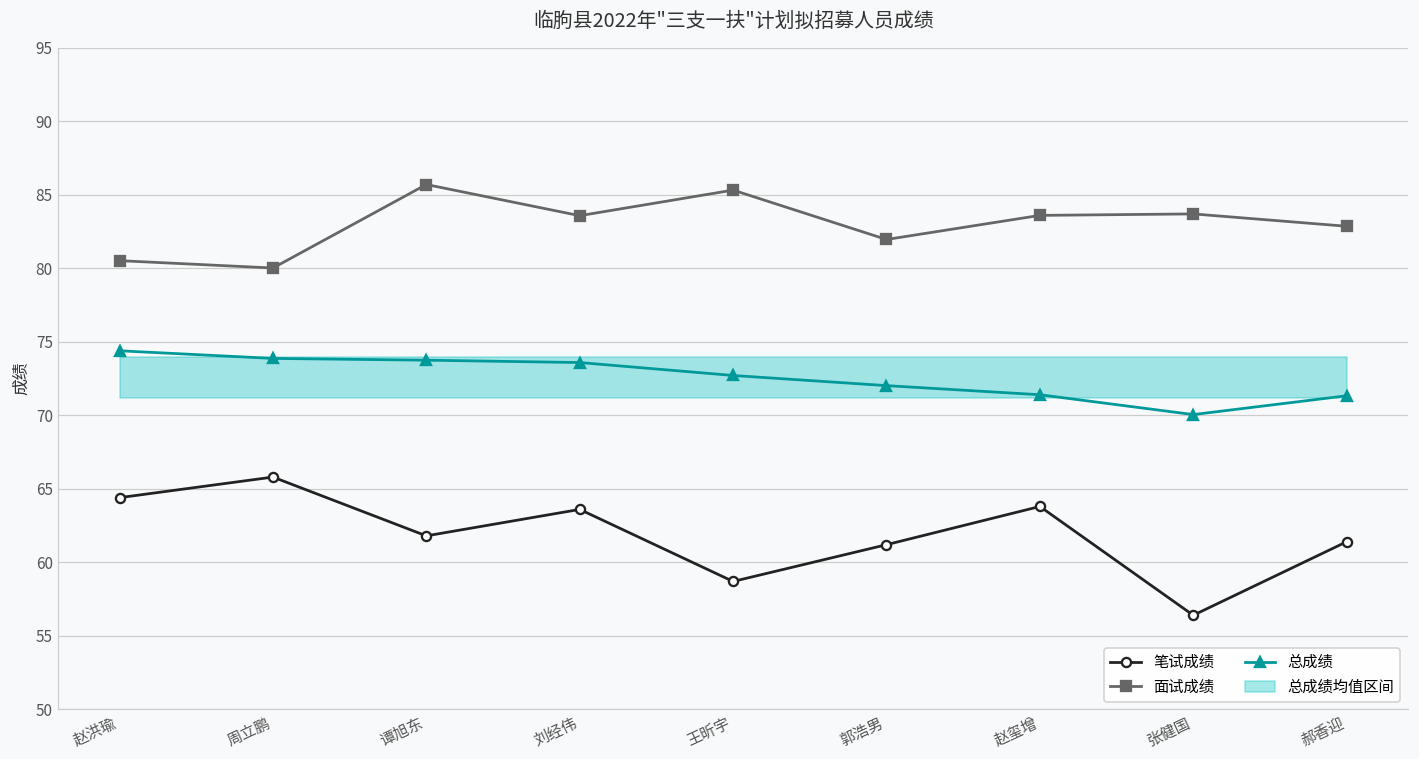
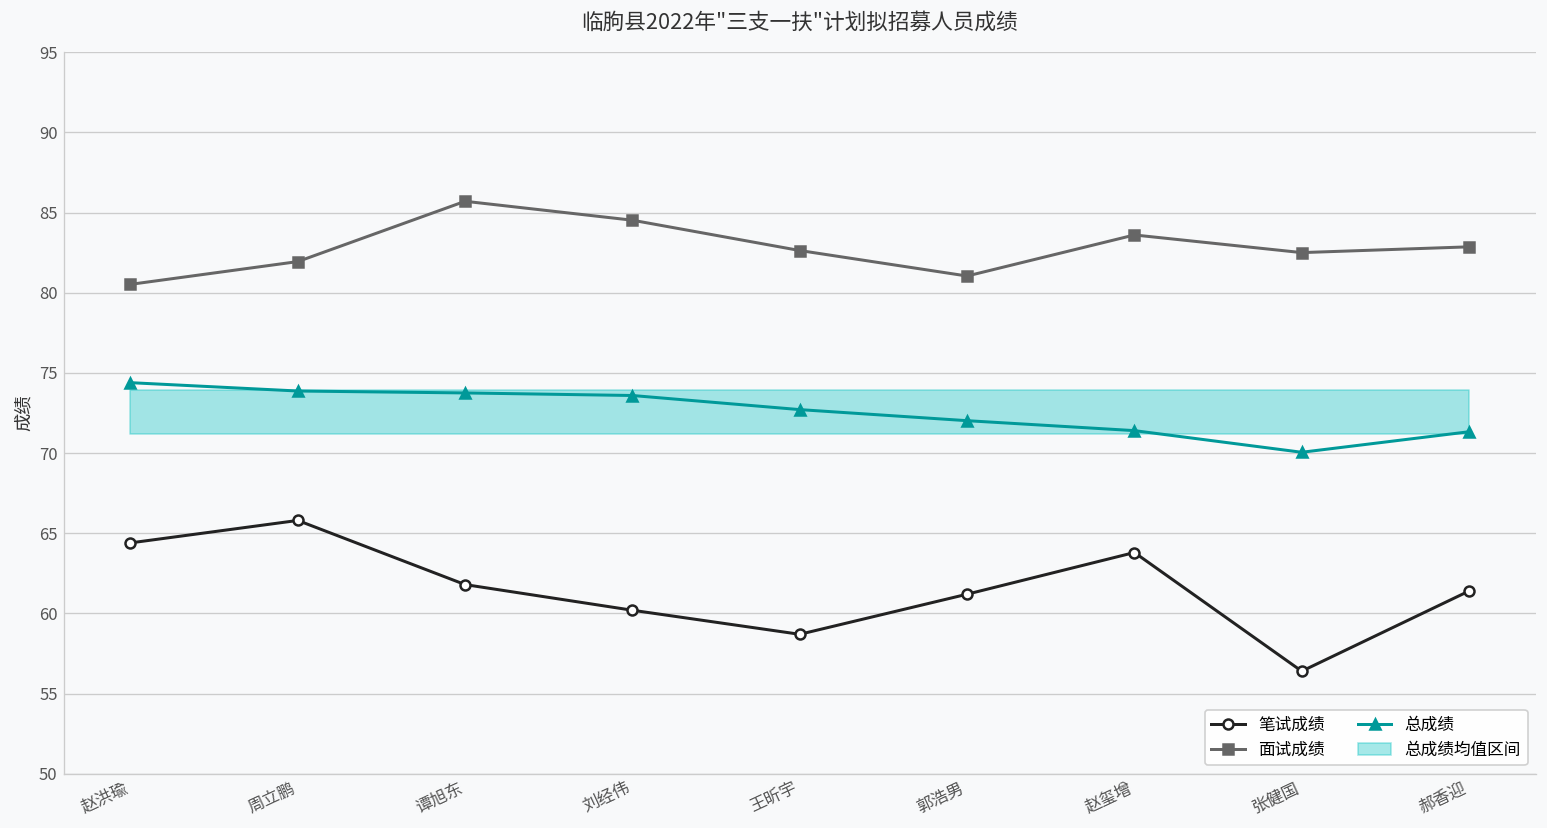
  {
    "笔试成绩": {
      "赵洪瑜": 64.4,
      "周立鹏": 65.8,
      "谭旭东": 61.8,
-     "刘经伟": 63.6,
+     "刘经伟": 60.2,
      "王昕宇": 58.7,
      "郭浩男": 61.2,
      "赵玺增": 63.8,
      "张健国": 56.4,
      "郝香迎": 61.4
    },
    "面试成绩": {
      "赵洪瑜": 80.5,
-     "周立鹏": 80.0,
+     "周立鹏": 81.9,
      "谭旭东": 85.7,
-     "刘经伟": 83.6,
-     "王昕宇": 85.3,
-     "郭浩男": 82.0,
+     "刘经伟": 84.5,
+     "王昕宇": 82.6,
+     "郭浩男": 81.0,
      "赵玺增": 83.6,
-     "张健国": 83.7,
+     "张健国": 82.5,
      "郝香迎": 82.9
    }
  }
